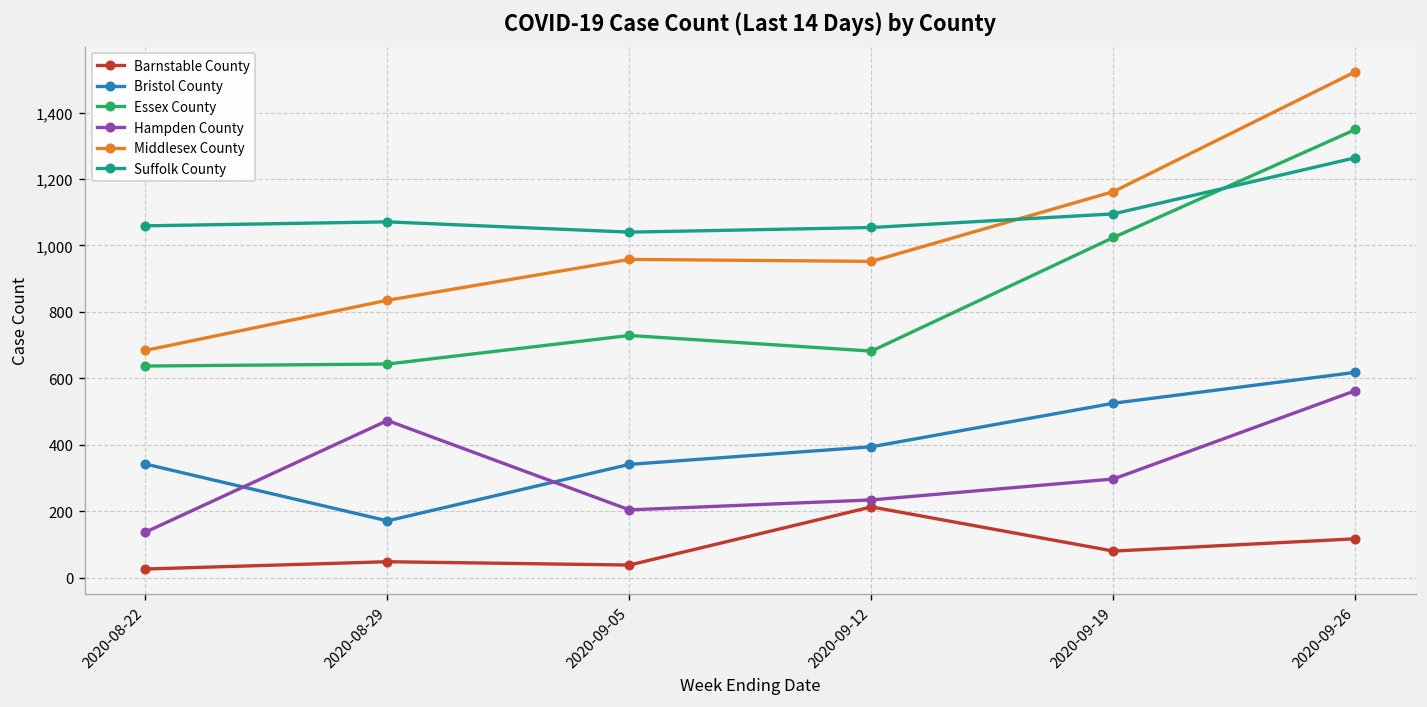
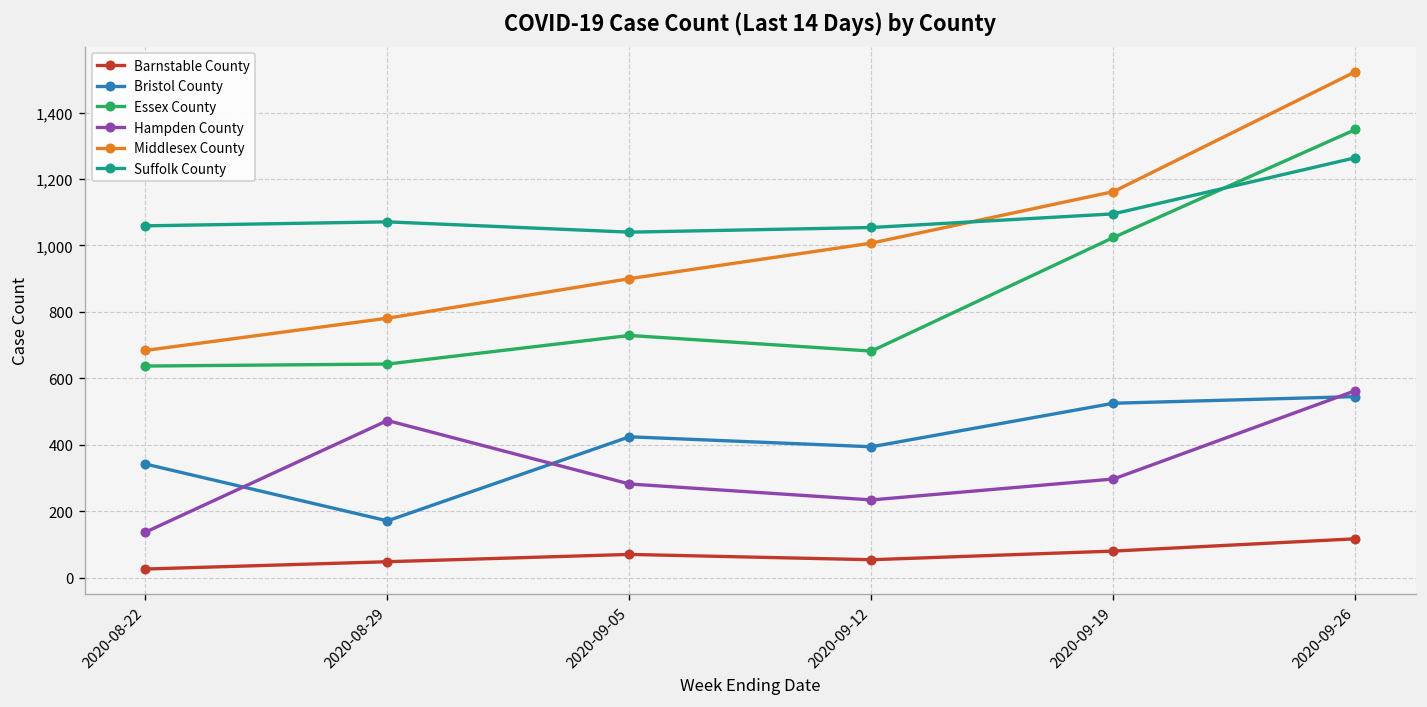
  {
    "Barnstable County": {
      "2020-08-22": "30",
      "2020-08-29": "50",
-     "2020-09-05": "40",
-     "2020-09-12": "210",
+     "2020-09-05": "70",
+     "2020-09-12": "50",
      "2020-09-19": "80",
      "2020-09-26": "120"
    },
    "Bristol County": {
      "2020-08-22": "340",
      "2020-08-29": "170",
-     "2020-09-05": "340",
+     "2020-09-05": "420",
      "2020-09-12": "390",
      "2020-09-19": "530",
-     "2020-09-26": "620"
+     "2020-09-26": "550"
    },
    "Hampden County": {
      "2020-08-22": "140",
      "2020-08-29": "470",
-     "2020-09-05": "200",
+     "2020-09-05": "280",
      "2020-09-12": "230",
      "2020-09-19": "300",
      "2020-09-26": "560"
    },
    "Middlesex County": {
      "2020-08-22": "680",
-     "2020-08-29": "840",
-     "2020-09-05": "960",
-     "2020-09-12": "950",
+     "2020-08-29": "780",
+     "2020-09-05": "900",
+     "2020-09-12": "1,010",
      "2020-09-19": "1,160",
      "2020-09-26": "1,520"
    }
  }
